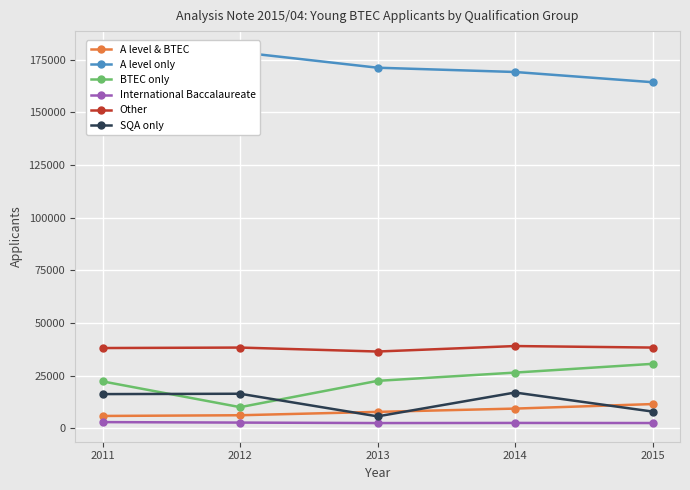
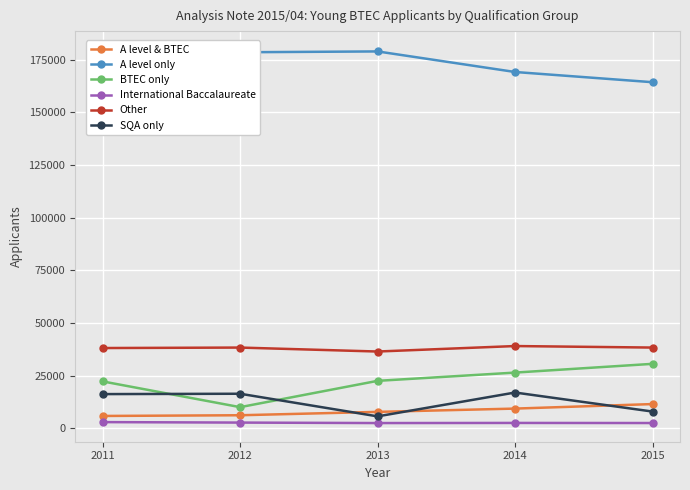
  {
    "A level & BTEC": {
      "2011": 6000,
      "2012": 6000,
      "2013": 8000,
      "2014": 9000,
      "2015": 12000
    },
    "A level only": {
-     "2013": 171000,
+     "2013": 179000,
      "2014": 169000,
      "2015": 164000
    },
    "BTEC only": {
      "2011": 22000,
      "2012": 10000,
      "2013": 23000,
      "2014": 26000,
      "2015": 31000
    },
    "International Baccalaureate": {
      "2011": 3000,
      "2012": 3000,
      "2013": 3000,
      "2014": 3000,
      "2015": 3000
    },
    "Other": {
      "2011": 38000,
      "2012": 38000,
      "2013": 36000,
      "2014": 39000,
      "2015": 38000
    },
    "SQA only": {
      "2011": 16000,
      "2012": 16000,
      "2013": 6000,
      "2014": 17000,
      "2015": 8000
    }
  }
